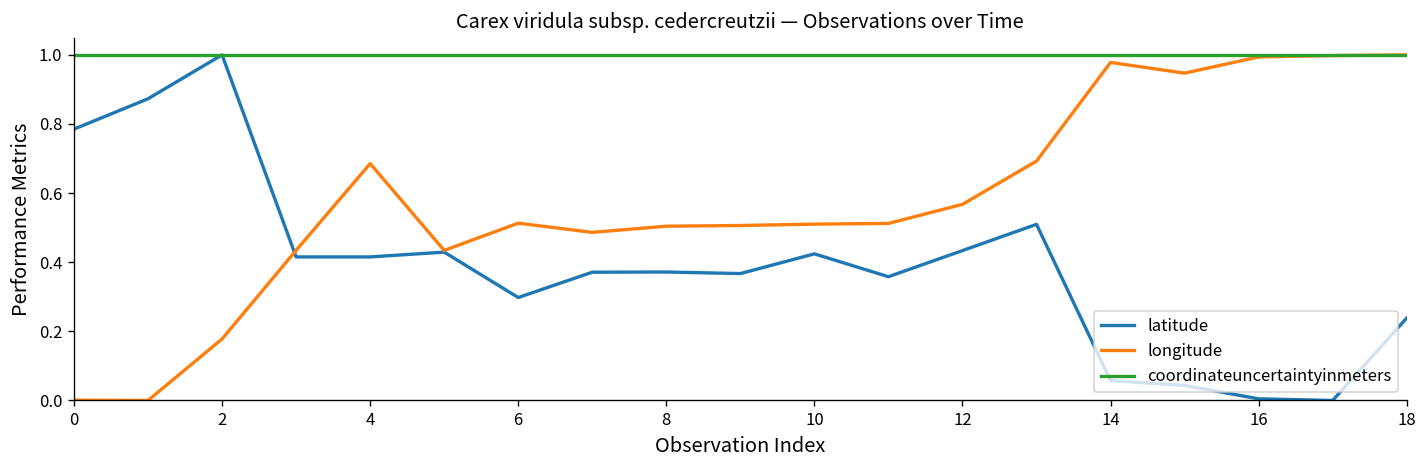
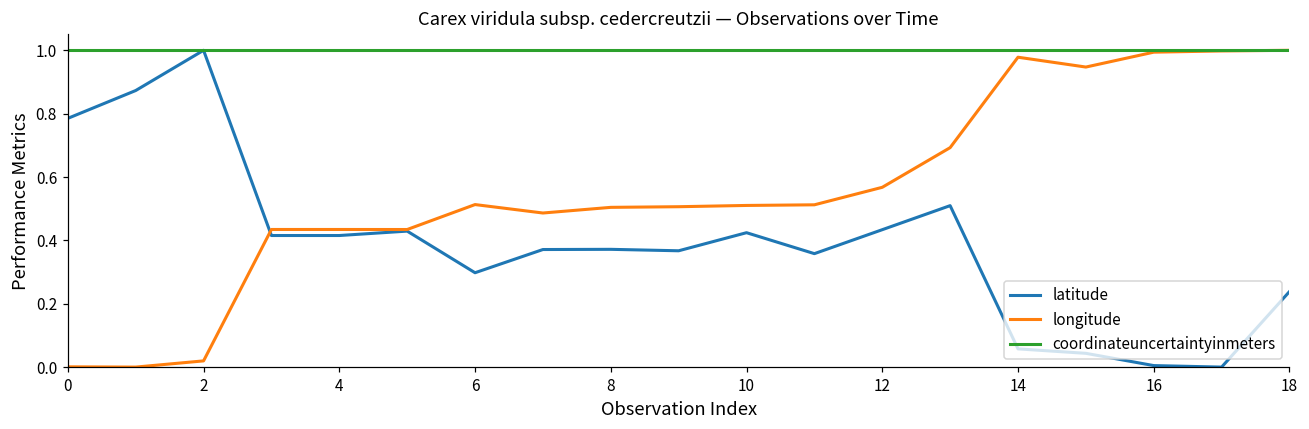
  {
    "latitude": {
      "0": 0.79,
      "4": 0.42,
      "6": 0.30,
      "8": 0.37,
      "10": 0.42,
      "12": 0.43,
      "16": 0.00,
      "18": 0.24
    },
    "longitude": {
      "0": 0.00,
-     "2": 0.18,
-     "4": 0.69,
+     "2": 0.02,
+     "4": 0.43,
      "6": 0.51,
      "8": 0.50,
      "10": 0.51,
      "12": 0.57,
      "14": 0.98
    },
    "coordinateuncertaintyinmeters": {
      "0": 1.00,
      "4": 1.00,
      "6": 1.00,
      "8": 1.00,
      "10": 1.00,
      "12": 1.00,
      "14": 1.00
    }
  }
